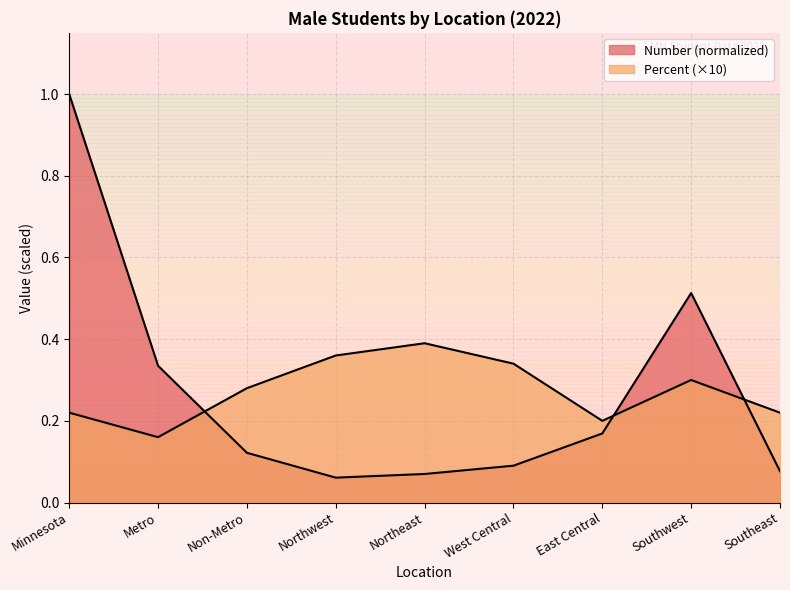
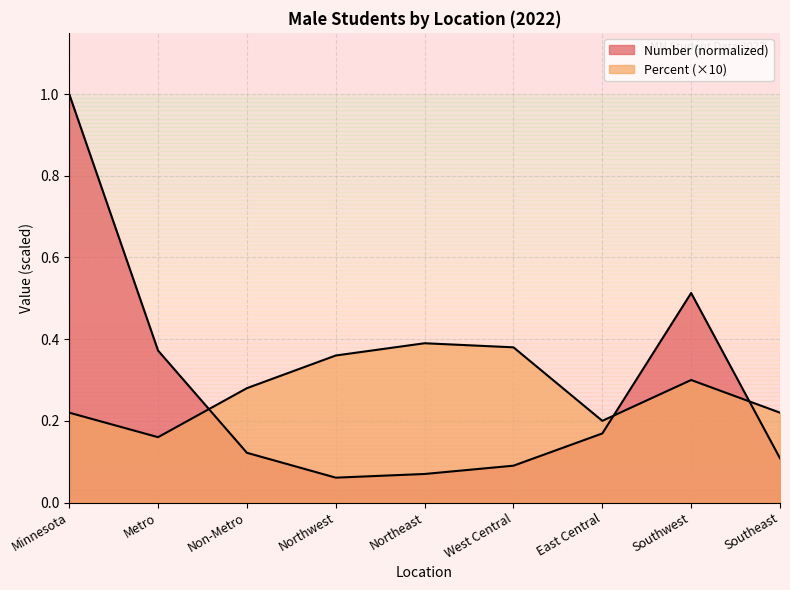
  {
    "Number (normalized)": {
      "Minnesota": 1.00,
-     "Metro": 0.33,
+     "Metro": 0.37,
      "Non-Metro": 0.12,
      "Northwest": 0.06,
      "Northeast": 0.07,
      "West Central": 0.09,
      "East Central": 0.17,
      "Southwest": 0.51,
-     "Southeast": 0.08
+     "Southeast": 0.11
    },
    "Percent (×10)": {
      "Minnesota": 0.22,
      "Metro": 0.16,
      "Non-Metro": 0.28,
      "Northwest": 0.36,
      "Northeast": 0.39,
-     "West Central": 0.34,
+     "West Central": 0.38,
      "East Central": 0.20,
      "Southwest": 0.30,
      "Southeast": 0.22
    }
  }
